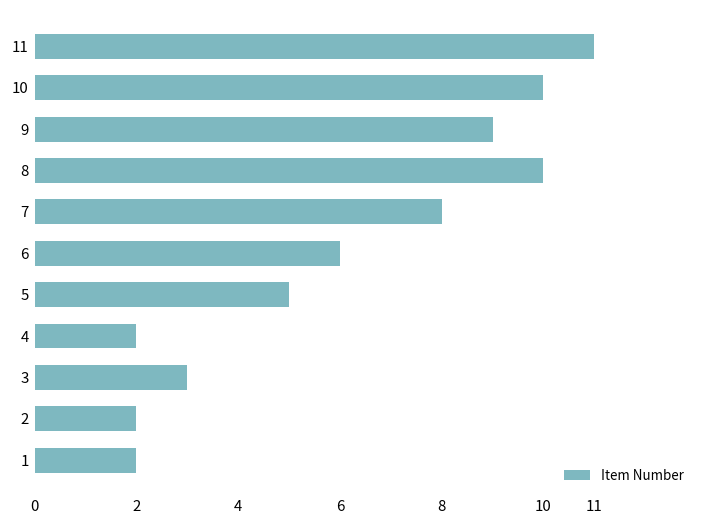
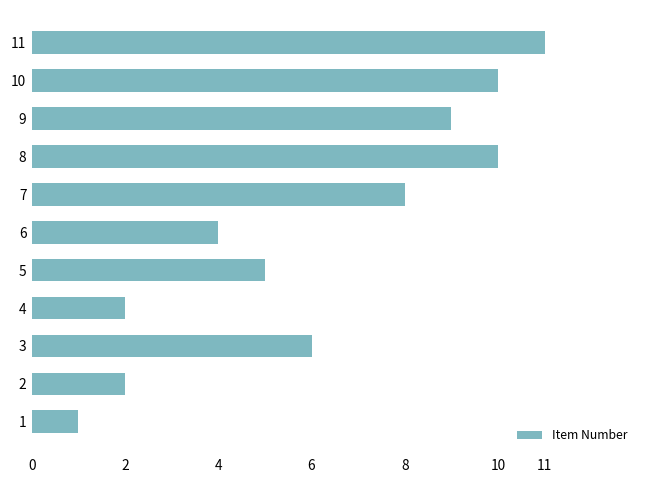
  {
    "11": 11,
    "10": 10,
    "9": 9,
    "8": 10,
    "7": 8,
-   "6": 6,
+   "6": 4,
    "5": 5,
    "4": 2,
-   "3": 3,
+   "3": 6,
    "2": 2,
-   "1": 2
+   "1": 1
  }
